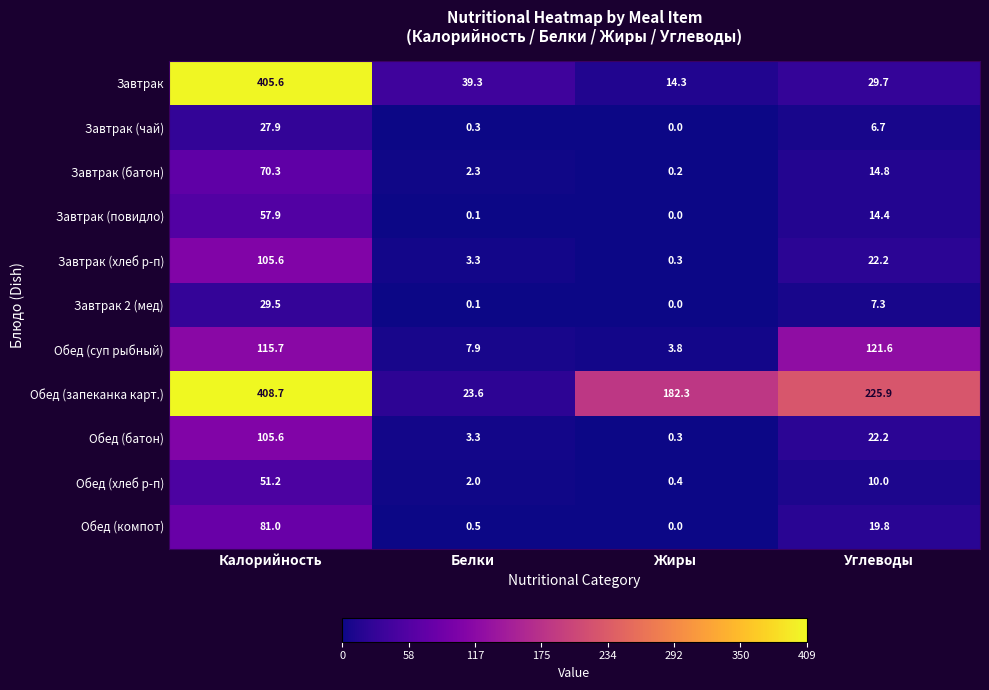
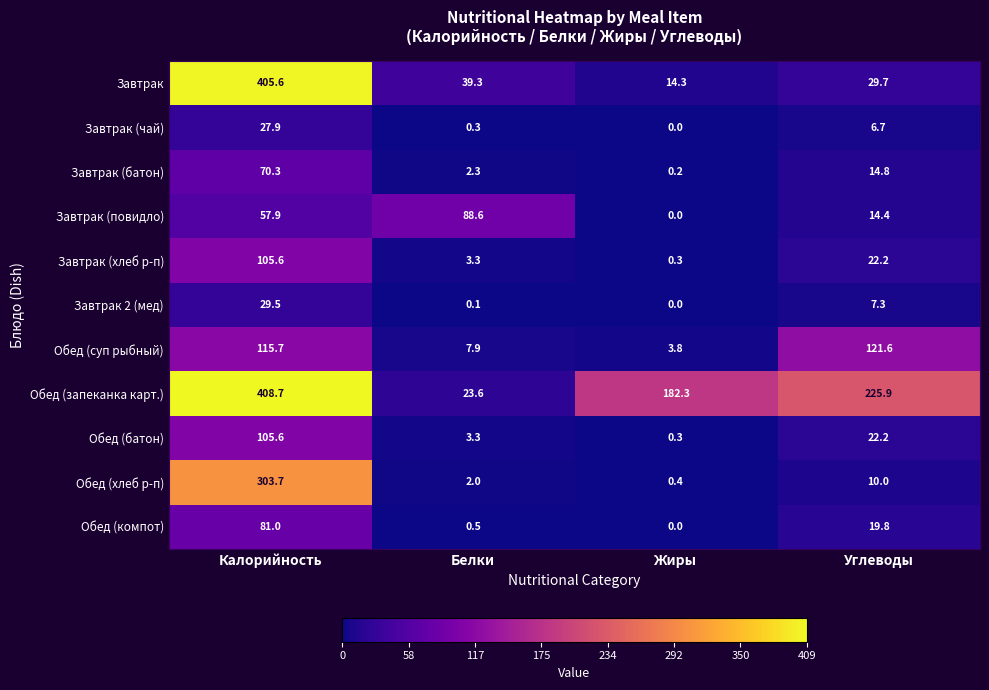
  {
    "Завтрак": {
      "Калорийность": 405.6,
      "Белки": 39.3,
      "Жиры": 14.3,
      "Углеводы": 29.7
    },
    "Завтрак (чай)": {
      "Калорийность": 27.9,
      "Белки": 0.3,
      "Жиры": 0.0,
      "Углеводы": 6.7
    },
    "Завтрак (батон)": {
      "Калорийность": 70.3,
      "Белки": 2.3,
      "Жиры": 0.2,
      "Углеводы": 14.8
    },
    "Завтрак (повидло)": {
      "Калорийность": 57.9,
-     "Белки": 0.1,
+     "Белки": 88.6,
      "Жиры": 0.0,
      "Углеводы": 14.4
    },
    "Завтрак (хлеб р-п)": {
      "Калорийность": 105.6,
      "Белки": 3.3,
      "Жиры": 0.3,
      "Углеводы": 22.2
    },
    "Завтрак 2 (мед)": {
      "Калорийность": 29.5,
      "Белки": 0.1,
      "Жиры": 0.0,
      "Углеводы": 7.3
    },
    "Обед (суп рыбный)": {
      "Калорийность": 115.7,
      "Белки": 7.9,
      "Жиры": 3.8,
      "Углеводы": 121.6
    },
    "Обед (запеканка карт.)": {
      "Калорийность": 408.7,
      "Белки": 23.6,
      "Жиры": 182.3,
      "Углеводы": 225.9
    },
    "Обед (батон)": {
      "Калорийность": 105.6,
      "Белки": 3.3,
      "Жиры": 0.3,
      "Углеводы": 22.2
    },
    "Обед (хлеб р-п)": {
-     "Калорийность": 51.2,
+     "Калорийность": 303.7,
      "Белки": 2.0,
      "Жиры": 0.4,
      "Углеводы": 10.0
    },
    "Обед (компот)": {
      "Калорийность": 81.0,
      "Белки": 0.5,
      "Жиры": 0.0,
      "Углеводы": 19.8
    }
  }
